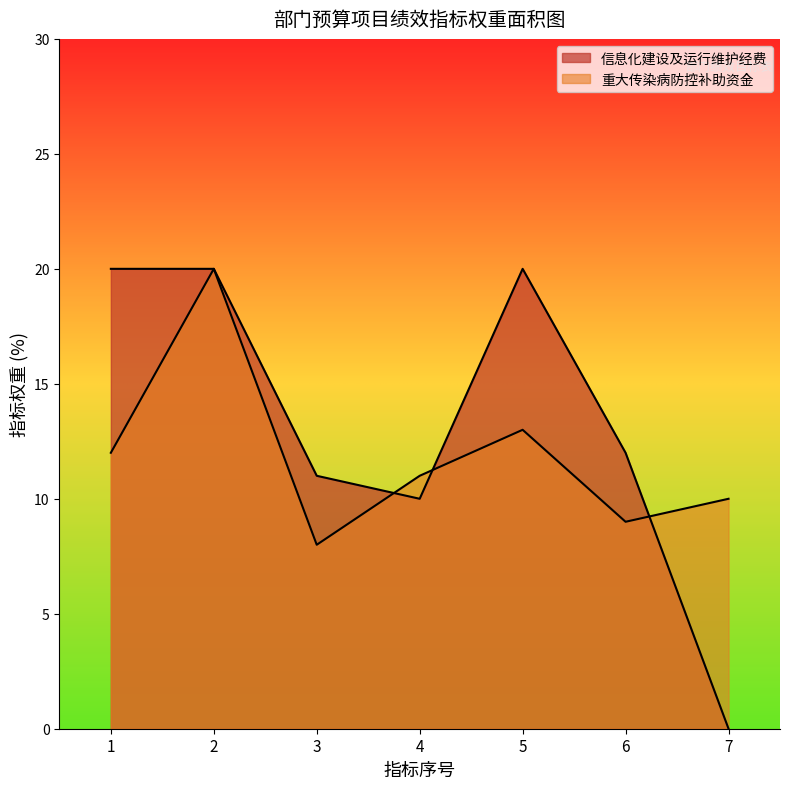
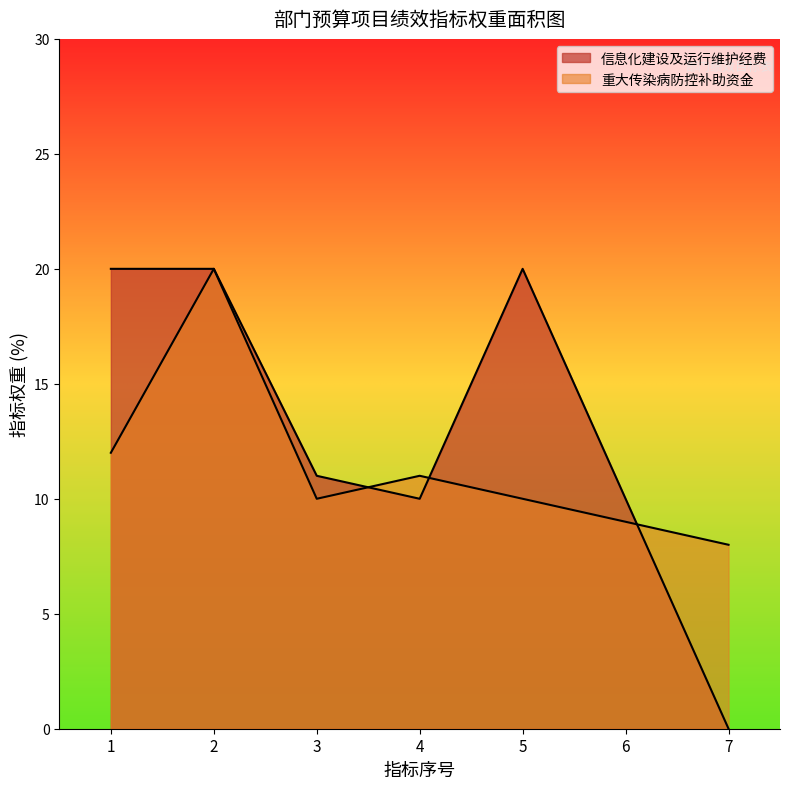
  {
    "信息化建设及运行维护经费": {
      "1": 20,
      "3": 11,
      "4": 10,
      "5": 20,
-     "6": 12,
+     "6": 10,
      "7": 0
    },
    "重大传染病防控补助资金": {
      "1": 12,
-     "3": 8,
+     "3": 10,
      "4": 11,
-     "5": 13,
+     "5": 10,
      "6": 9,
-     "7": 10
+     "7": 8
    }
  }
